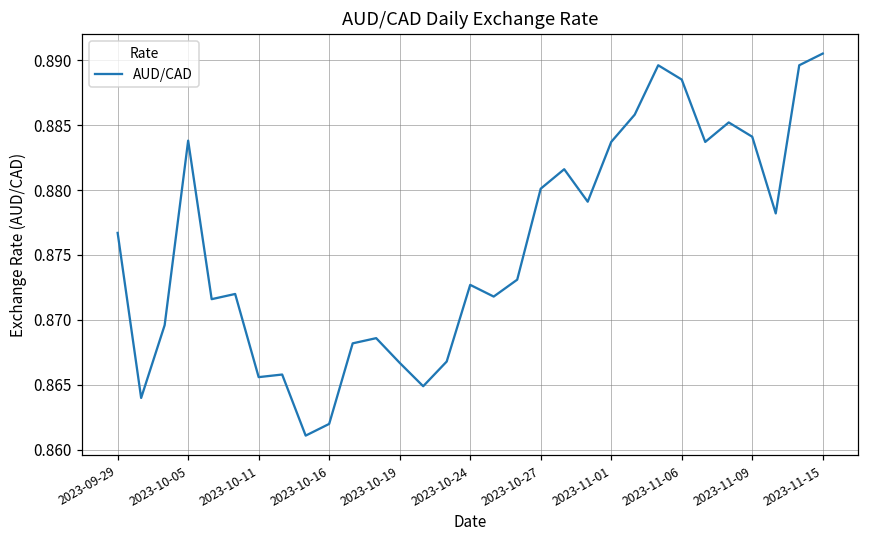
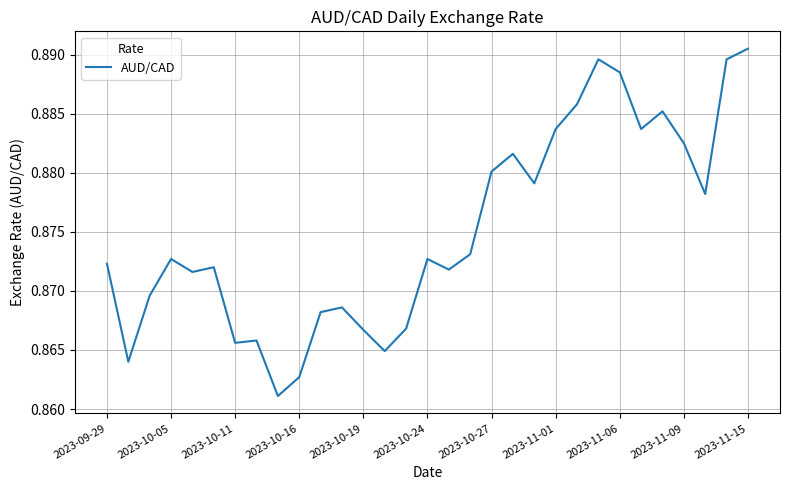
  {
-   "2023-09-29": 0.8767,
-   "2023-10-05": 0.8838,
+   "2023-09-29": 0.8723,
+   "2023-10-05": 0.8727,
    "2023-10-11": 0.8656,
-   "2023-10-16": 0.8620,
+   "2023-10-16": 0.8627,
    "2023-10-19": 0.8667,
    "2023-10-24": 0.8727,
    "2023-10-27": 0.8801,
    "2023-11-01": 0.8837,
    "2023-11-06": 0.8885,
-   "2023-11-09": 0.8841,
+   "2023-11-09": 0.8825,
    "2023-11-15": 0.8905
  }
